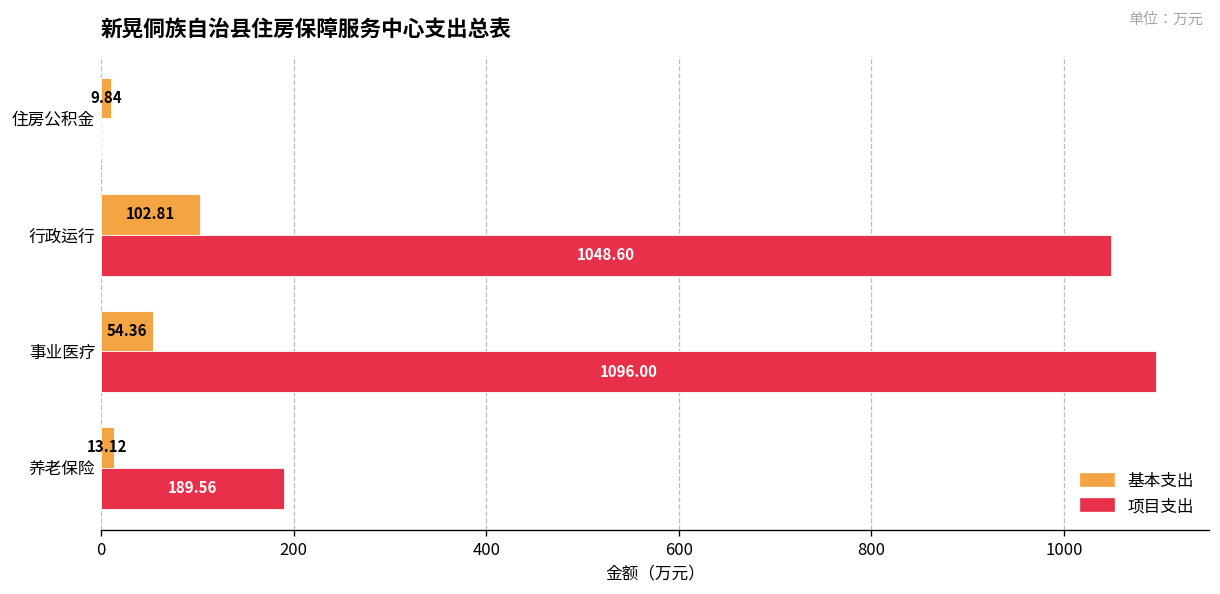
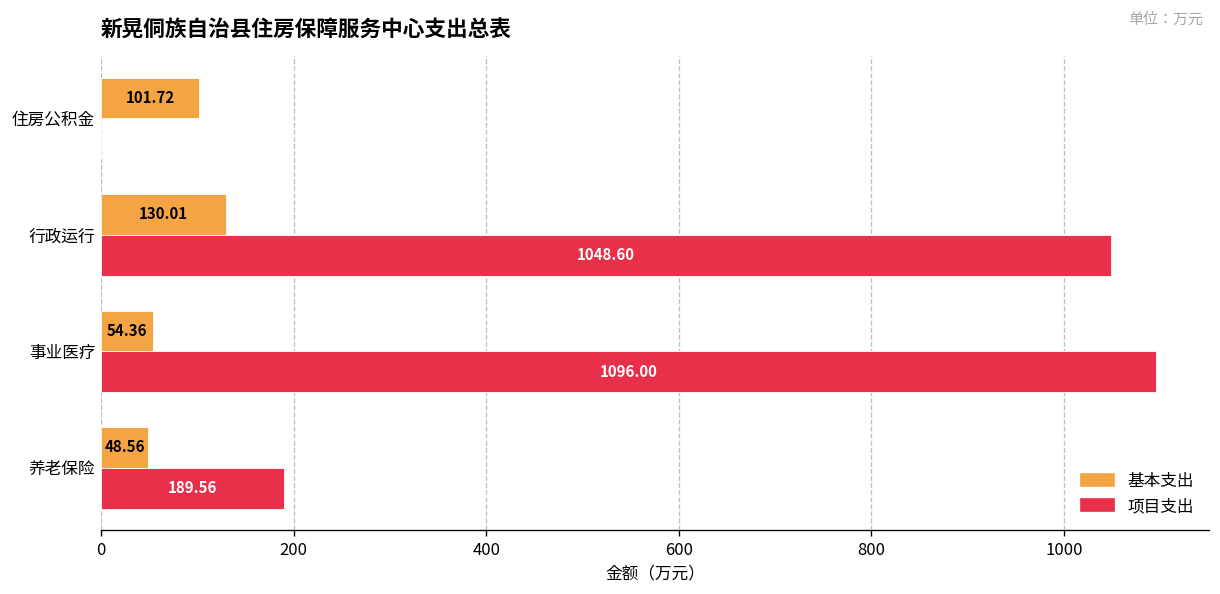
  {
    "基本支出": {
-     "住房公积金": 9.84,
-     "行政运行": 102.81,
+     "住房公积金": 101.72,
+     "行政运行": 130.01,
      "事业医疗": 54.36,
-     "养老保险": 13.12
+     "养老保险": 48.56
    },
    "项目支出": {
      "行政运行": 1048.60,
      "事业医疗": 1096.00,
      "养老保险": 189.56
    }
  }
